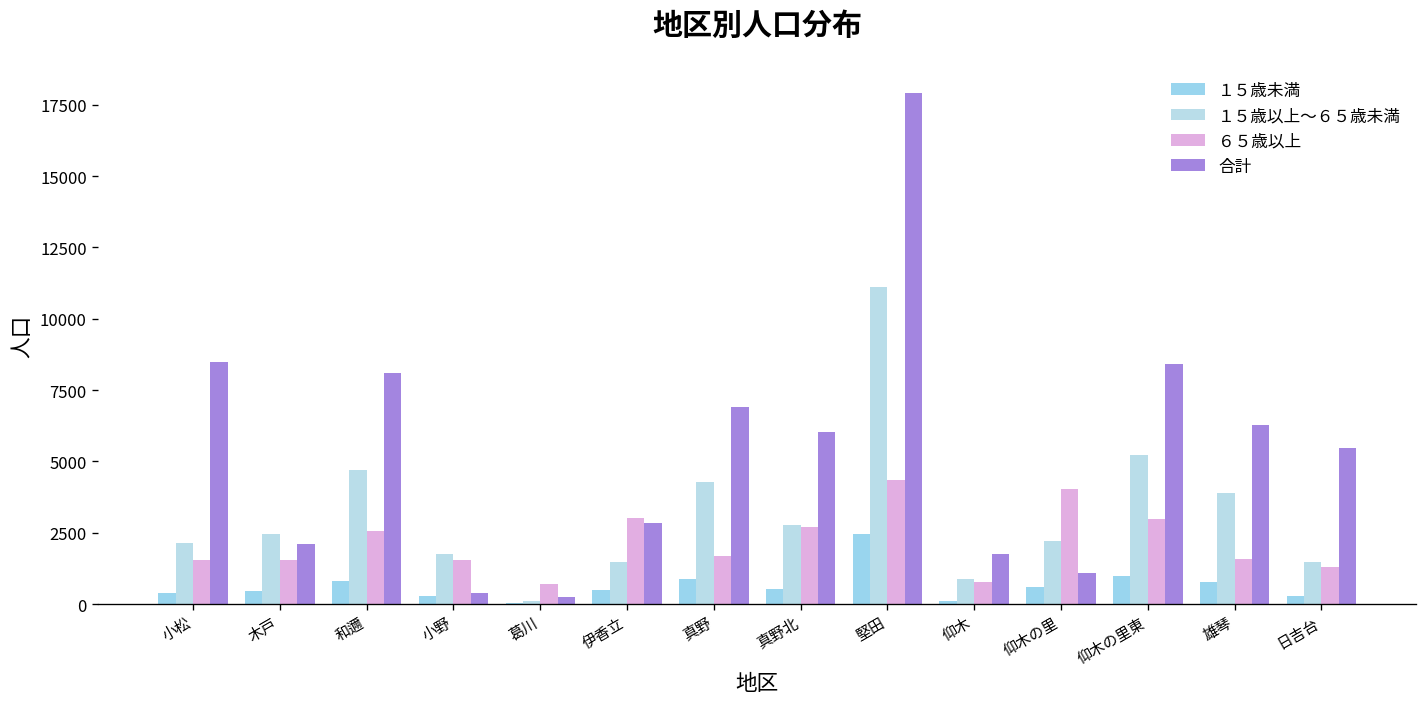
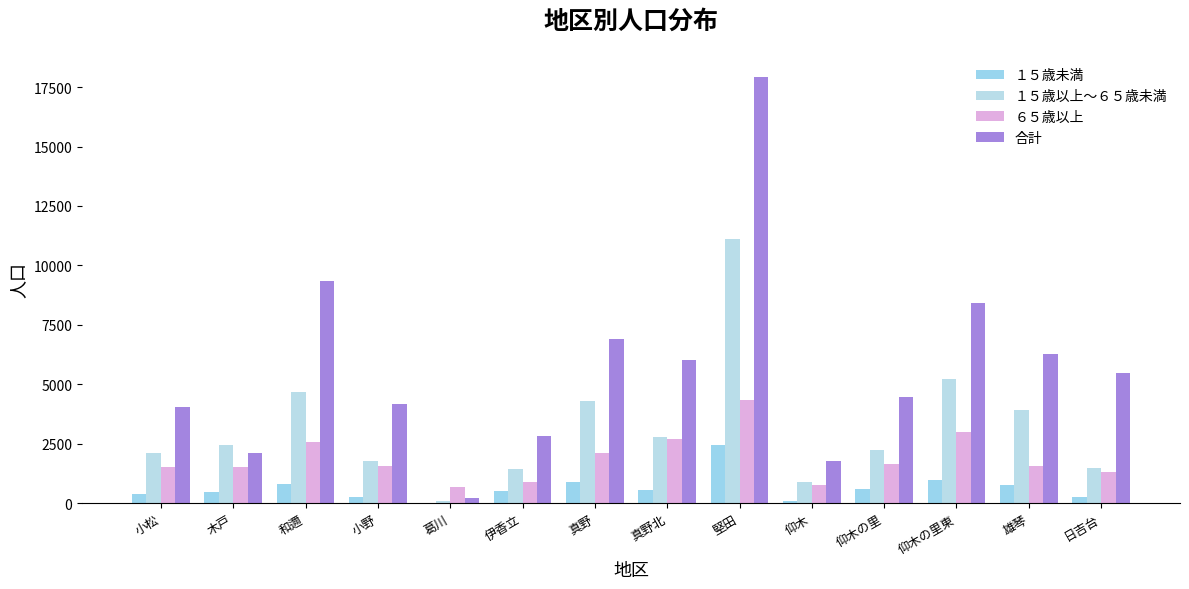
  {
    "６５歳以上": {
      "小松": 1500,
      "木戸": 1500,
      "和邇": 2600,
      "小野": 1500,
      "葛川": 700,
-     "伊香立": 3000,
-     "真野": 1700,
+     "伊香立": 900,
+     "真野": 2100,
      "真野北": 2700,
      "堅田": 4300,
      "仰木": 800,
-     "仰木の里": 4000,
+     "仰木の里": 1700,
      "仰木の里東": 3000,
      "雄琴": 1600,
      "日吉台": 1300
    },
    "合計": {
-     "小松": 8500,
+     "小松": 4100,
      "木戸": 2100,
-     "和邇": 8100,
-     "小野": 400,
+     "和邇": 9400,
+     "小野": 4200,
      "葛川": 200,
      "伊香立": 2800,
      "真野": 6900,
      "真野北": 6000,
      "堅田": 17900,
      "仰木": 1800,
-     "仰木の里": 1100,
+     "仰木の里": 4500,
      "仰木の里東": 8400,
      "雄琴": 6300,
      "日吉台": 5500
    }
  }
